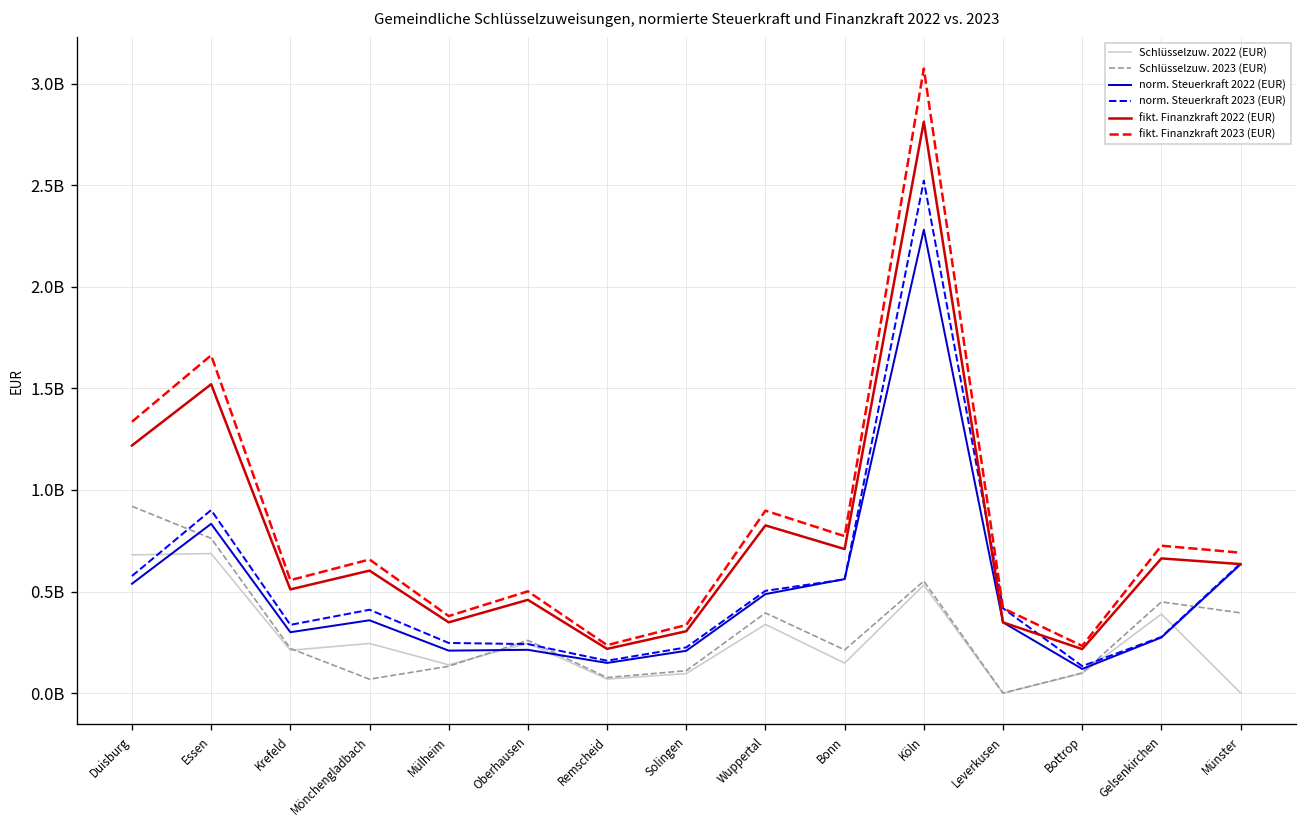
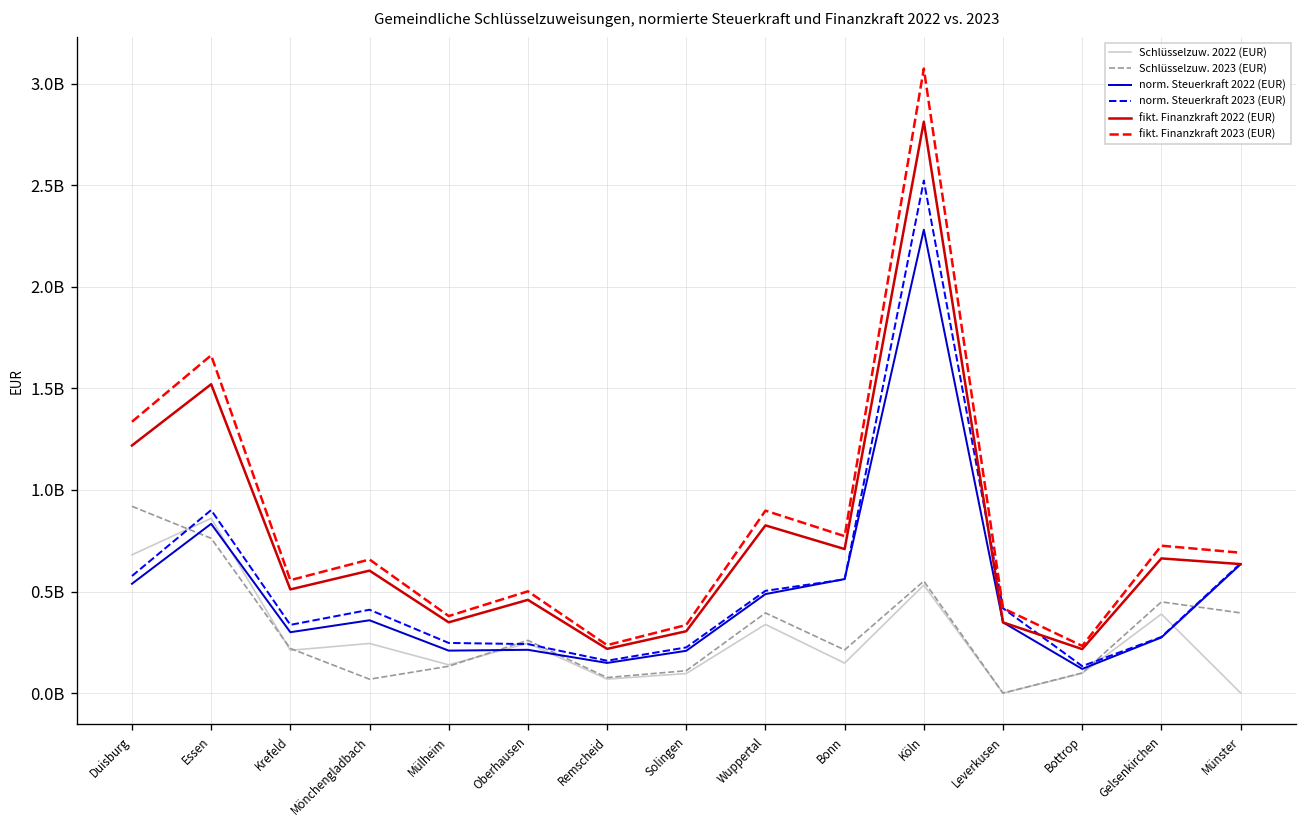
  {
    "Schlüsselzuw. 2022 (EUR)": {
      "Duisburg": 680000000,
-     "Essen": 690000000,
+     "Essen": 860000000,
      "Mönchengladbach": 240000000,
      "Wuppertal": 340000000,
      "Bonn": 150000000,
      "Köln": 530000000,
      "Gelsenkirchen": 390000000,
      "Münster": 0
    },
    "Schlüsselzuw. 2023 (EUR)": {
      "Duisburg": 920000000,
      "Essen": 760000000,
      "Mönchengladbach": 70000000,
      "Wuppertal": 390000000,
      "Bonn": 210000000,
      "Köln": 550000000,
      "Gelsenkirchen": 450000000,
      "Münster": 390000000
    }
  }
